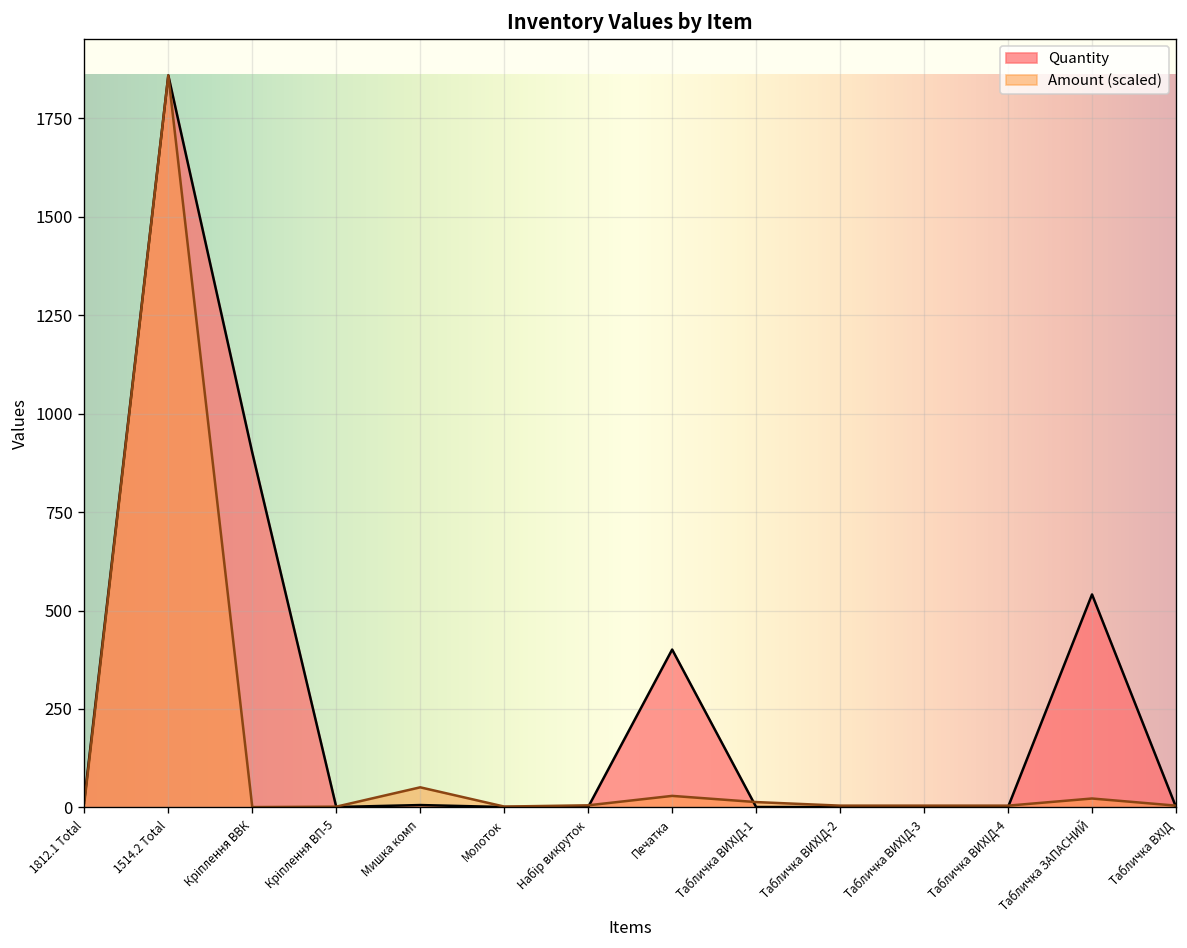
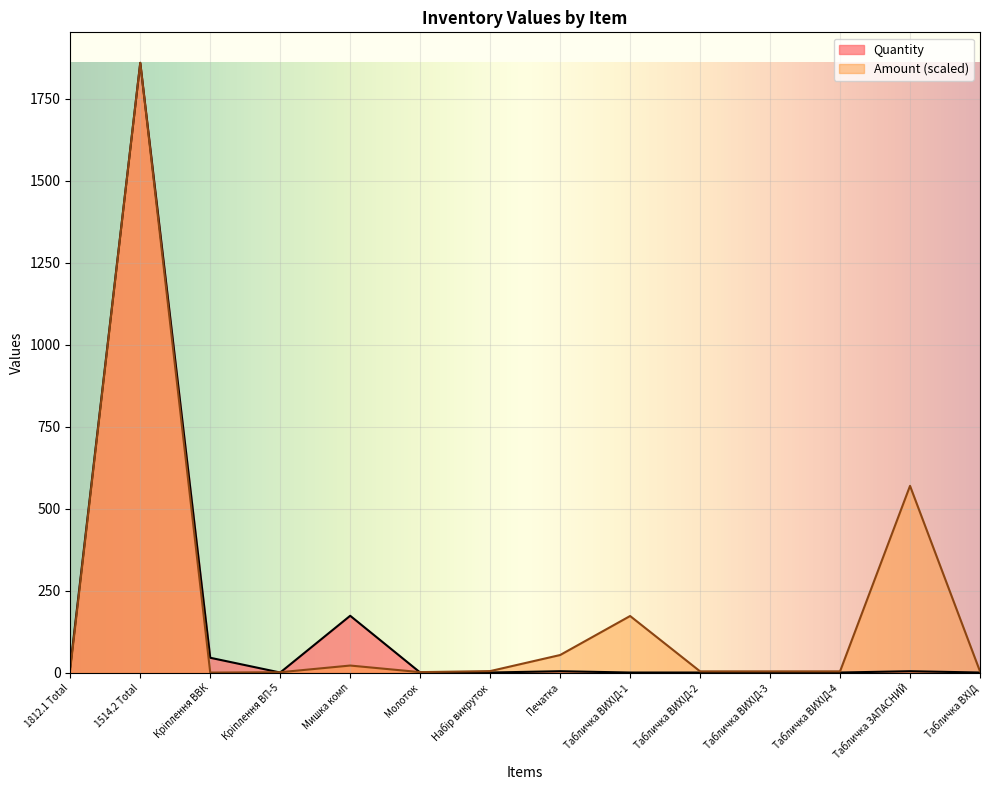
  {
    "Quantity": {
-     "Кріплення ВВК": 900,
-     "Мишка комп": 10,
-     "Печатка": 400,
+     "Кріплення ВВК": 50,
+     "Мишка комп": 170,
+     "Печатка": 10,
      "Табличка ВИХІД-1": 0,
-     "Табличка ЗАПАСНИЙ": 540
+     "Табличка ЗАПАСНИЙ": 10
    },
    "Amount (scaled)": {
      "Кріплення ВВК": 0,
-     "Мишка комп": 50,
-     "Печатка": 30,
-     "Табличка ВИХІД-1": 10,
-     "Табличка ЗАПАСНИЙ": 20
+     "Мишка комп": 20,
+     "Печатка": 50,
+     "Табличка ВИХІД-1": 170,
+     "Табличка ЗАПАСНИЙ": 570
    }
  }
